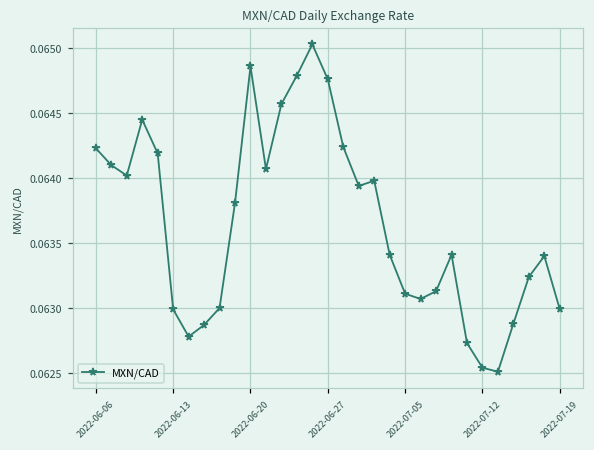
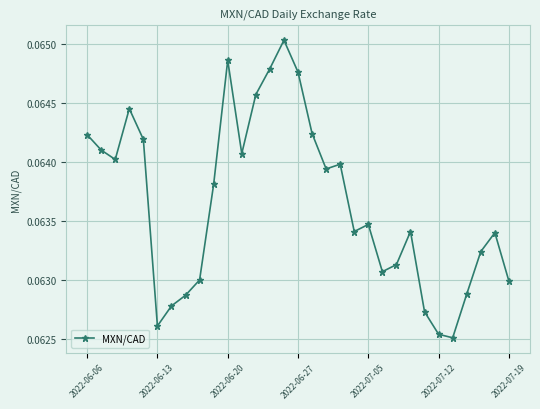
  {
    "2022-06-06": 0.06423,
-   "2022-06-13": 0.06299,
+   "2022-06-13": 0.06261,
    "2022-06-20": 0.06486,
    "2022-06-27": 0.06476,
-   "2022-07-05": 0.06311,
+   "2022-07-05": 0.06347,
    "2022-07-12": 0.06254,
    "2022-07-19": 0.06299
  }
